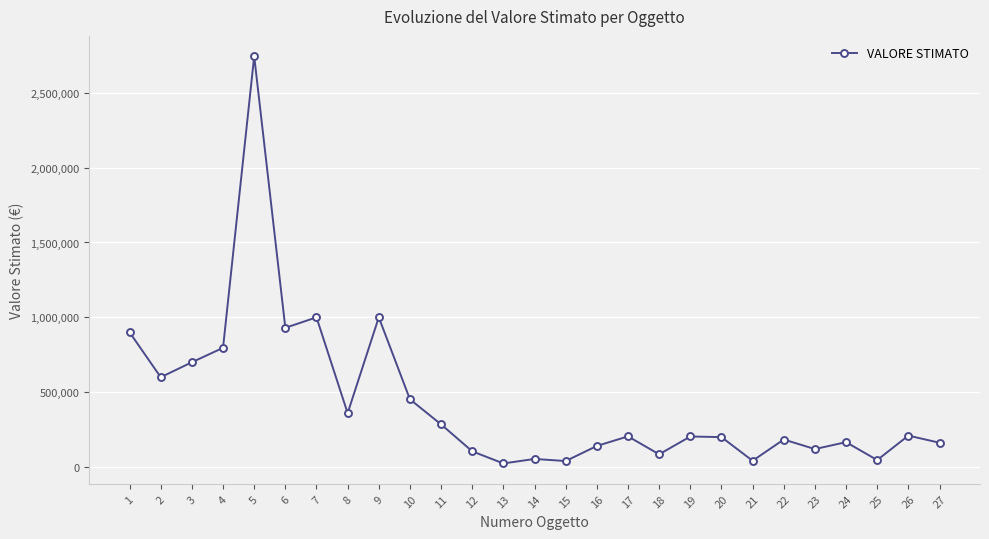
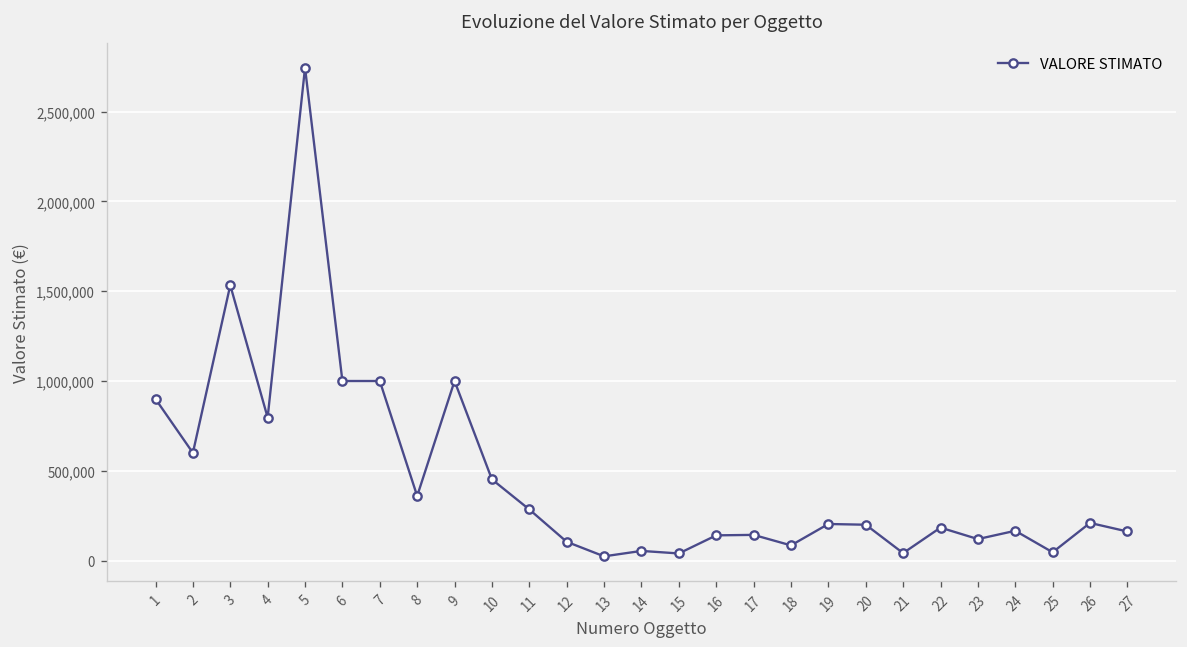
  {
    "1": "900,000",
    "2": "600,000",
-   "3": "700,000",
+   "3": "1,530,000",
    "4": "800,000",
    "5": "2,740,000",
-   "6": "930,000",
+   "6": "1,000,000",
    "7": "1,000,000",
    "8": "360,000",
    "9": "1,000,000",
    "10": "450,000",
    "11": "290,000",
    "12": "110,000",
    "13": "20,000",
    "14": "50,000",
    "15": "40,000",
    "16": "140,000",
-   "17": "210,000",
+   "17": "140,000",
    "18": "90,000",
    "19": "200,000",
    "20": "200,000",
    "21": "40,000",
    "22": "180,000",
    "23": "120,000",
    "24": "170,000",
    "25": "50,000",
    "26": "210,000",
    "27": "160,000"
  }
